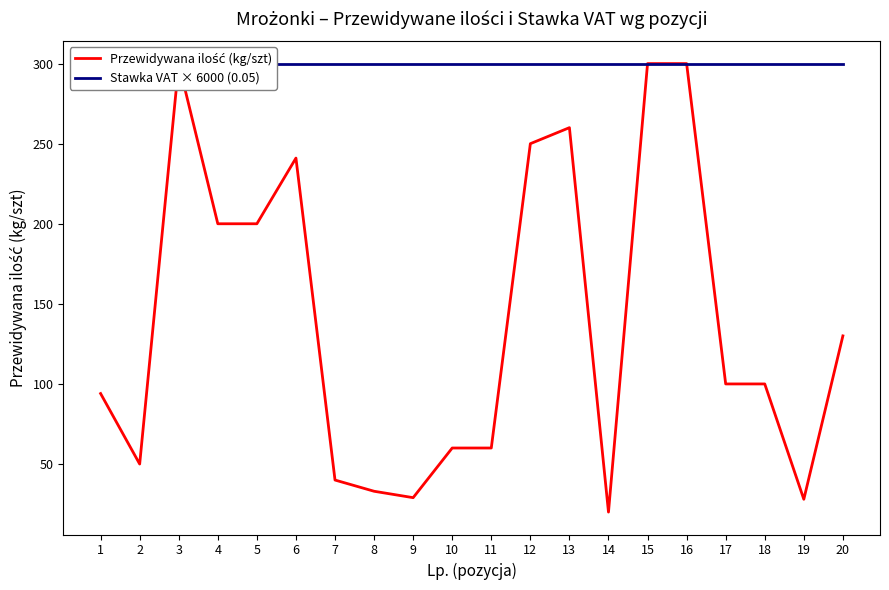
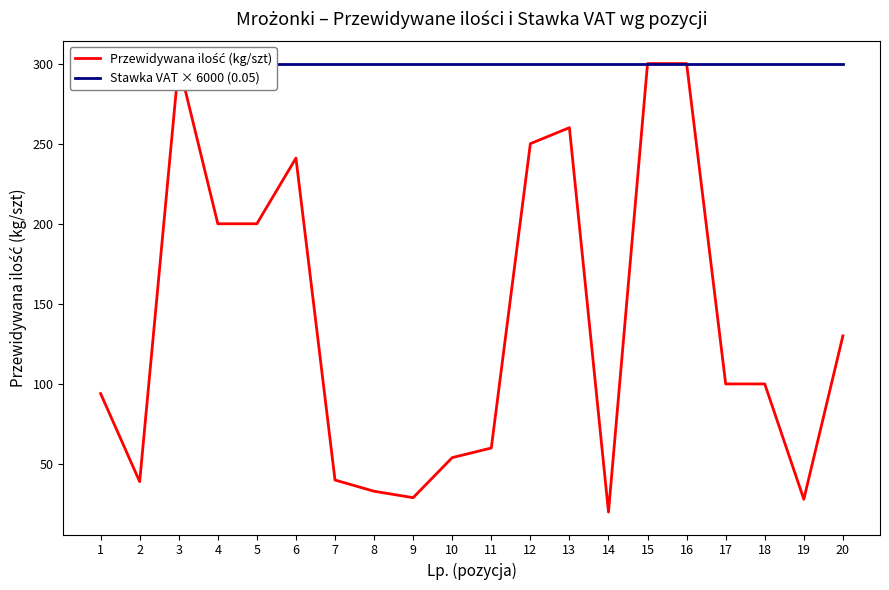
  {
    "Przewidywana ilość (kg/szt)": {
      "1": 94,
-     "2": 50,
+     "2": 39,
      "4": 200,
      "5": 200,
      "6": 241,
      "7": 40,
      "8": 33,
      "9": 29,
-     "10": 60,
+     "10": 54,
      "11": 60,
      "12": 250,
      "13": 260,
      "14": 20,
      "17": 100,
      "18": 100,
      "19": 28,
      "20": 130
    },
    "Stawka VAT × 6000 (0.05)": {
      "6": 300,
      "7": 300,
      "8": 300,
      "9": 300,
      "10": 300,
      "11": 300,
      "12": 300,
      "13": 300,
      "14": 300,
      "17": 300,
      "18": 300,
      "19": 300,
      "20": 300
    }
  }
